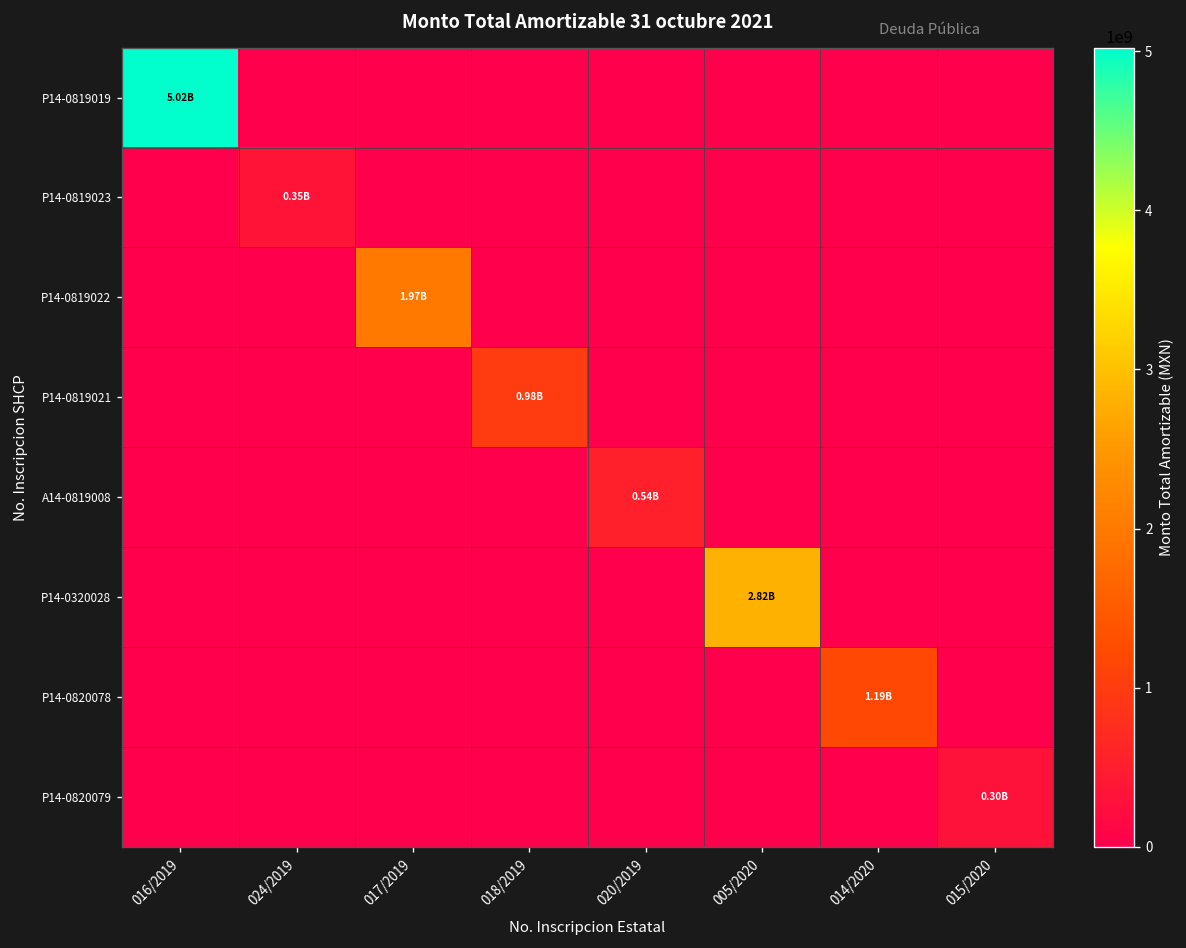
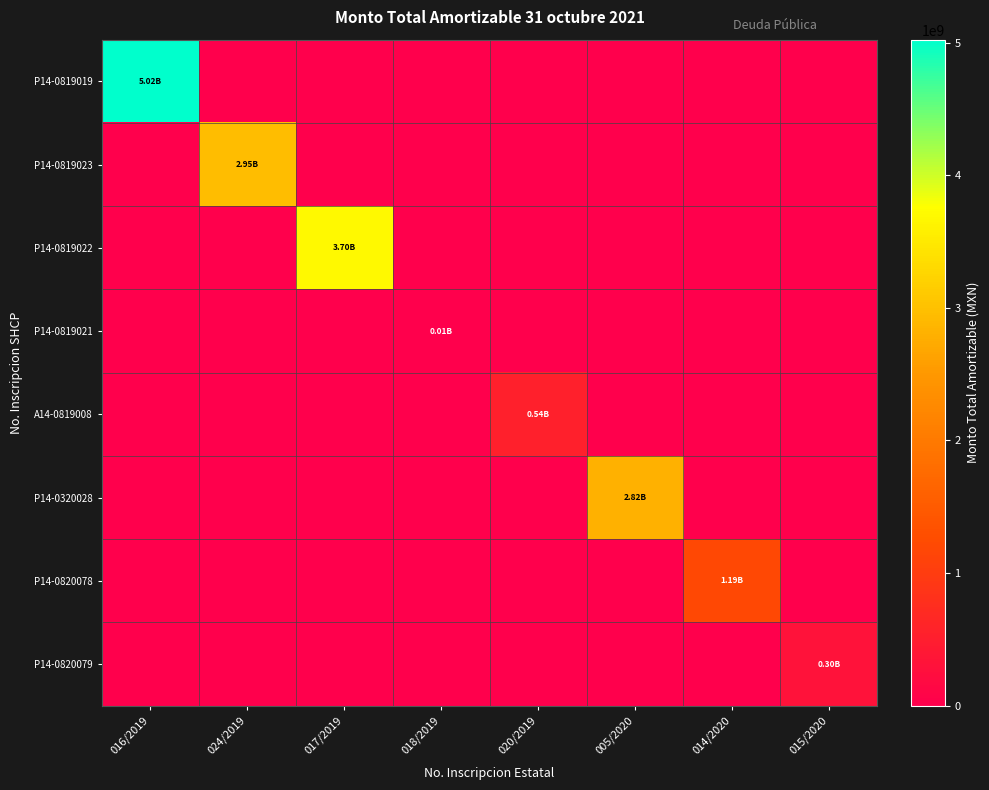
  {
    "P14-0819019": {
      "016/2019": "5.02B"
    },
    "P14-0819023": {
-     "024/2019": "0.35B"
+     "024/2019": "2.95B"
    },
    "P14-0819022": {
-     "017/2019": "1.97B"
+     "017/2019": "3.70B"
    },
    "P14-0819021": {
-     "018/2019": "0.98B"
+     "018/2019": "0.01B"
    },
    "A14-0819008": {
      "020/2019": "0.54B"
    },
    "P14-0320028": {
      "005/2020": "2.82B"
    },
    "P14-0820078": {
      "014/2020": "1.19B"
    },
    "P14-0820079": {
      "015/2020": "0.30B"
    }
  }
